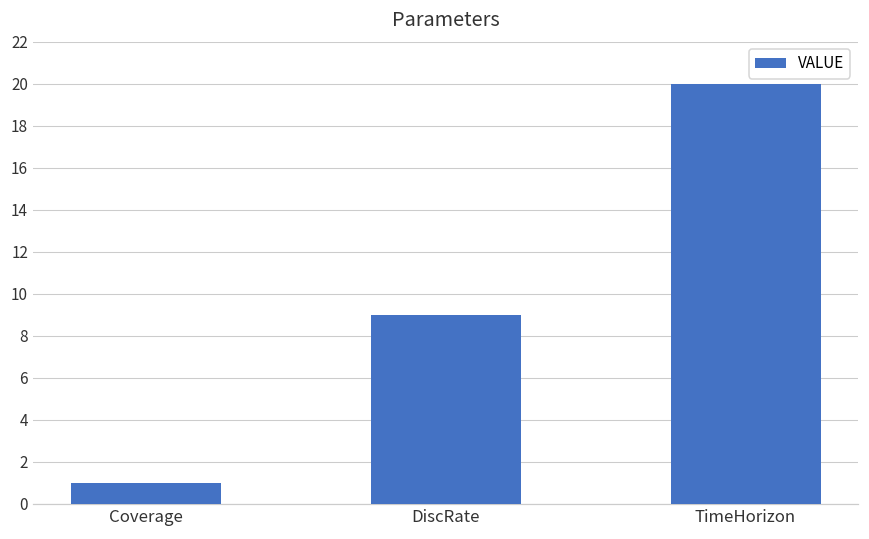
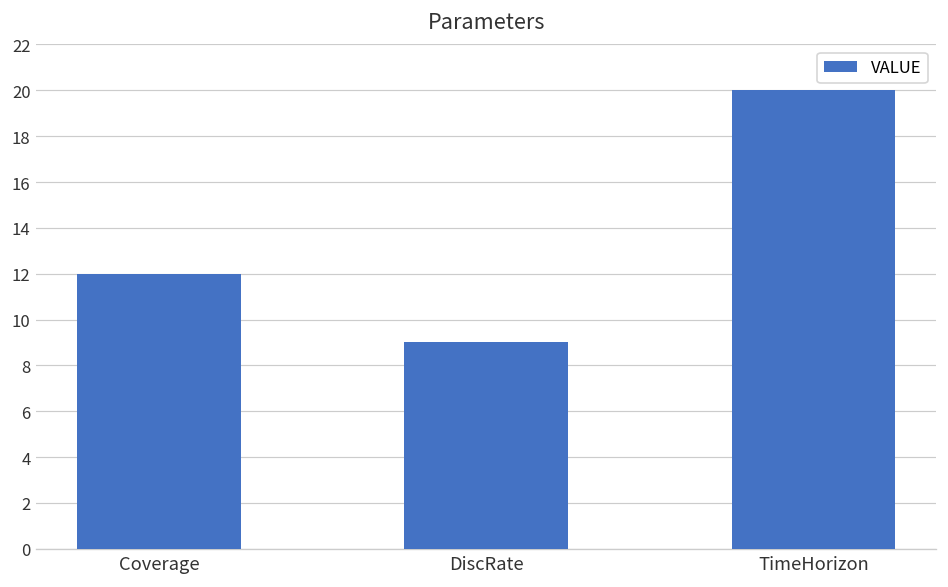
  {
-   "Coverage": 1,
+   "Coverage": 12,
    "DiscRate": 9,
    "TimeHorizon": 20
  }
